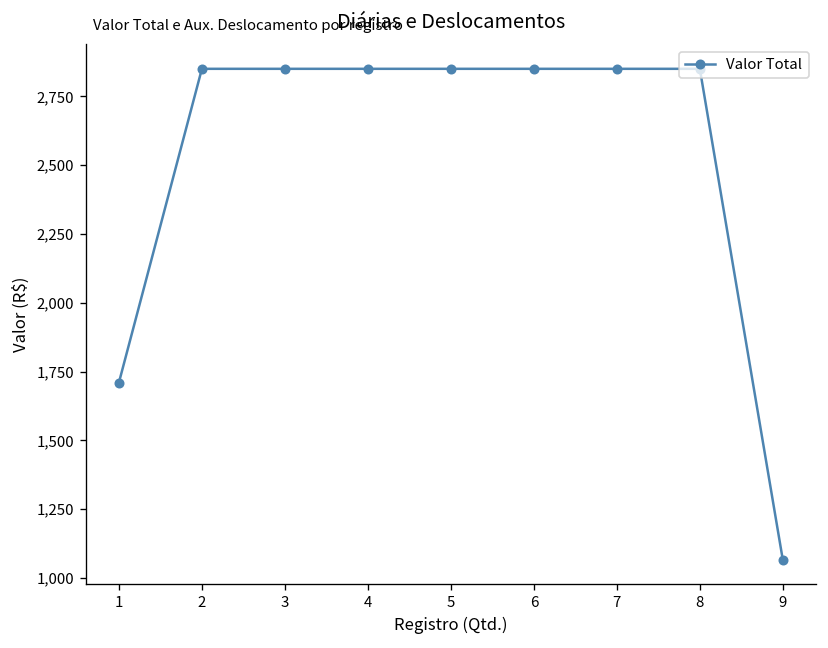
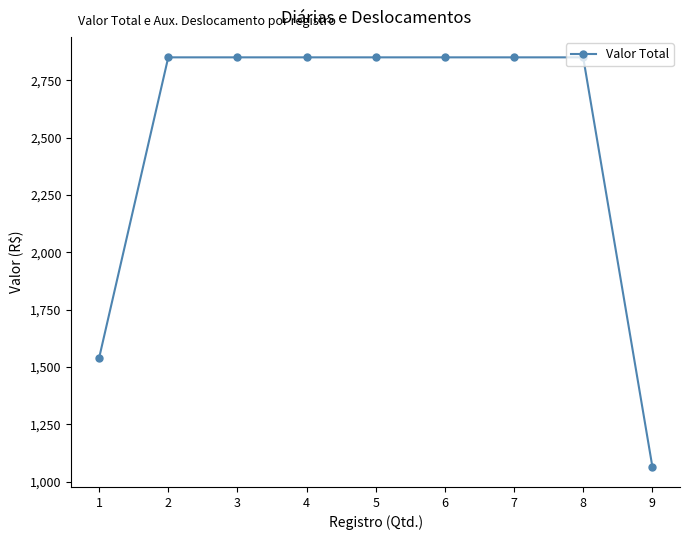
  {
-   "1": "1,710",
+   "1": "1,540",
    "2": "2,850",
    "3": "2,850",
    "4": "2,850",
    "5": "2,850",
    "6": "2,850",
    "7": "2,850",
    "9": "1,070"
  }
